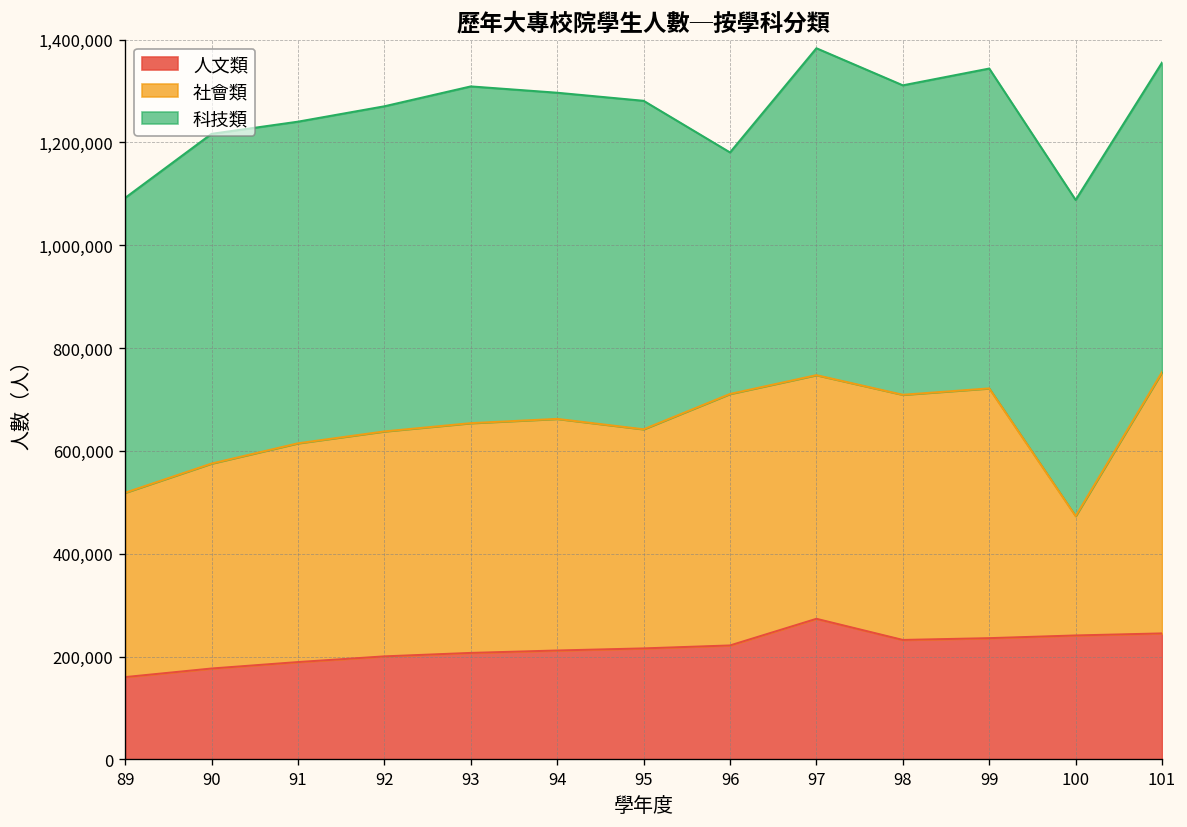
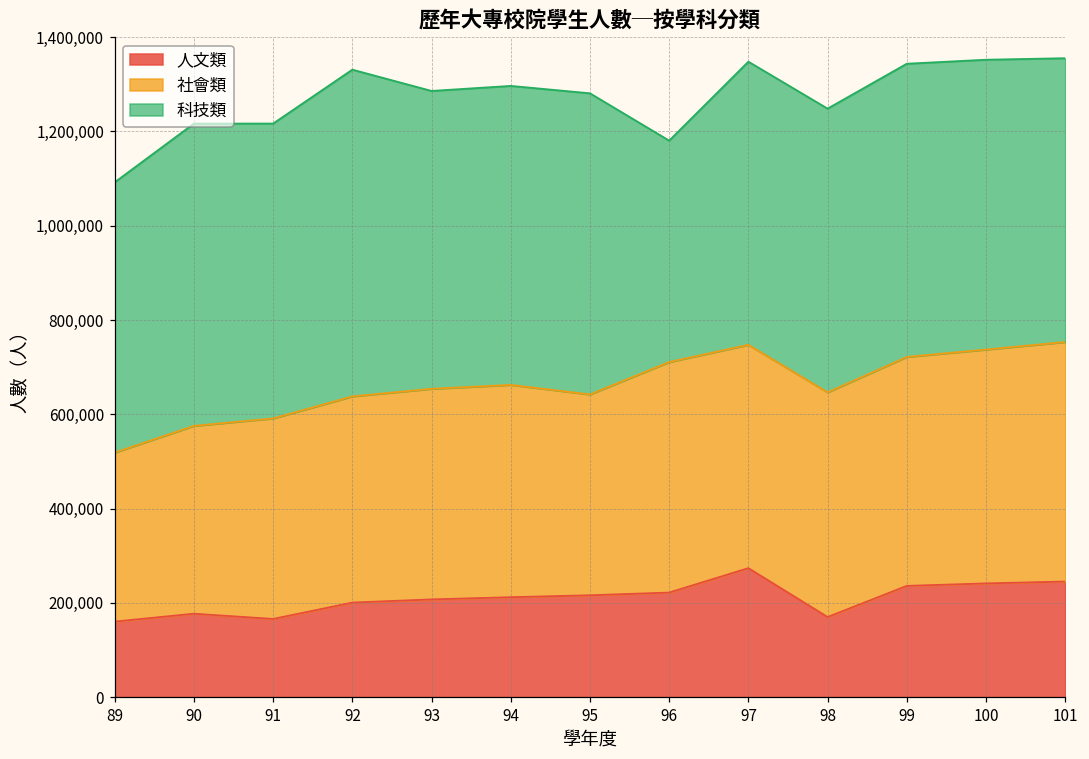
  {
    "人文類": {
      "89": "160,000",
      "90": "180,000",
-     "91": "190,000",
+     "91": "170,000",
      "92": "200,000",
      "93": "210,000",
      "94": "210,000",
      "95": "220,000",
      "96": "220,000",
      "97": "270,000",
-     "98": "230,000",
+     "98": "170,000",
      "99": "240,000",
      "100": "240,000",
      "101": "250,000"
    },
    "社會類": {
      "89": "360,000",
      "90": "400,000",
      "91": "430,000",
      "92": "440,000",
      "93": "450,000",
      "94": "450,000",
      "95": "430,000",
      "96": "490,000",
      "97": "470,000",
      "98": "480,000",
      "99": "490,000",
-     "100": "230,000",
+     "100": "500,000",
      "101": "510,000"
    },
    "科技類": {
      "89": "570,000",
      "91": "630,000",
-     "92": "630,000",
-     "93": "650,000",
+     "92": "690,000",
+     "93": "630,000",
      "94": "630,000",
      "95": "640,000",
      "96": "470,000",
-     "97": "640,000",
+     "97": "600,000",
      "98": "600,000",
      "99": "620,000",
      "100": "610,000",
      "101": "600,000"
    }
  }
